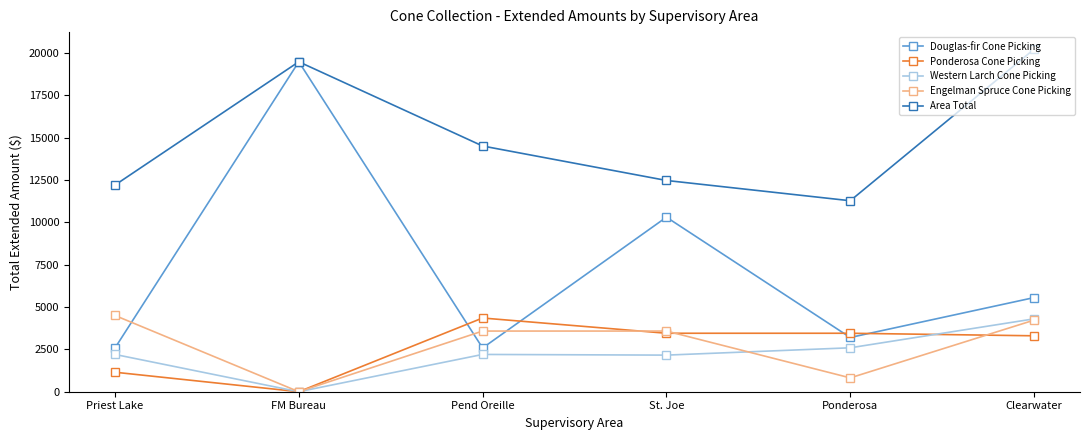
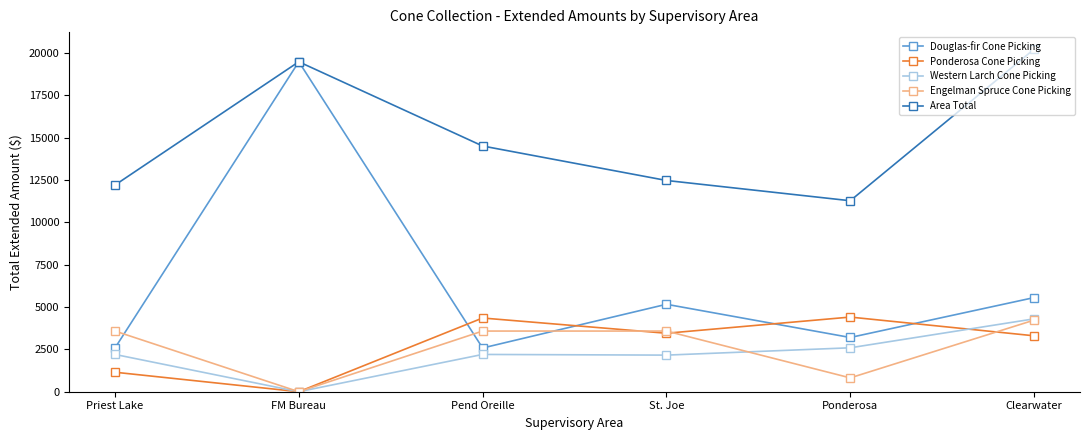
  {
    "Douglas-fir Cone Picking": {
      "Priest Lake": 2600,
      "Pend Oreille": 2600,
-     "St. Joe": 10300,
+     "St. Joe": 5200,
      "Ponderosa": 3200,
      "Clearwater": 5600
    },
    "Ponderosa Cone Picking": {
      "Priest Lake": 1200,
      "Pend Oreille": 4400,
-     "Ponderosa": 3500,
+     "Ponderosa": 4400,
      "Clearwater": 3300
    },
    "Western Larch Cone Picking": {
      "Priest Lake": 2200,
      "Pend Oreille": 2200,
      "St. Joe": 2200,
      "Ponderosa": 2600
    },
    "Engelman Spruce Cone Picking": {
-     "Priest Lake": 4500,
+     "Priest Lake": 3600,
      "Pend Oreille": 3600,
      "Ponderosa": 800
    },
    "Area Total": {
      "Priest Lake": 12200,
      "Pend Oreille": 14500,
      "St. Joe": 12500,
      "Ponderosa": 11300
    }
  }
